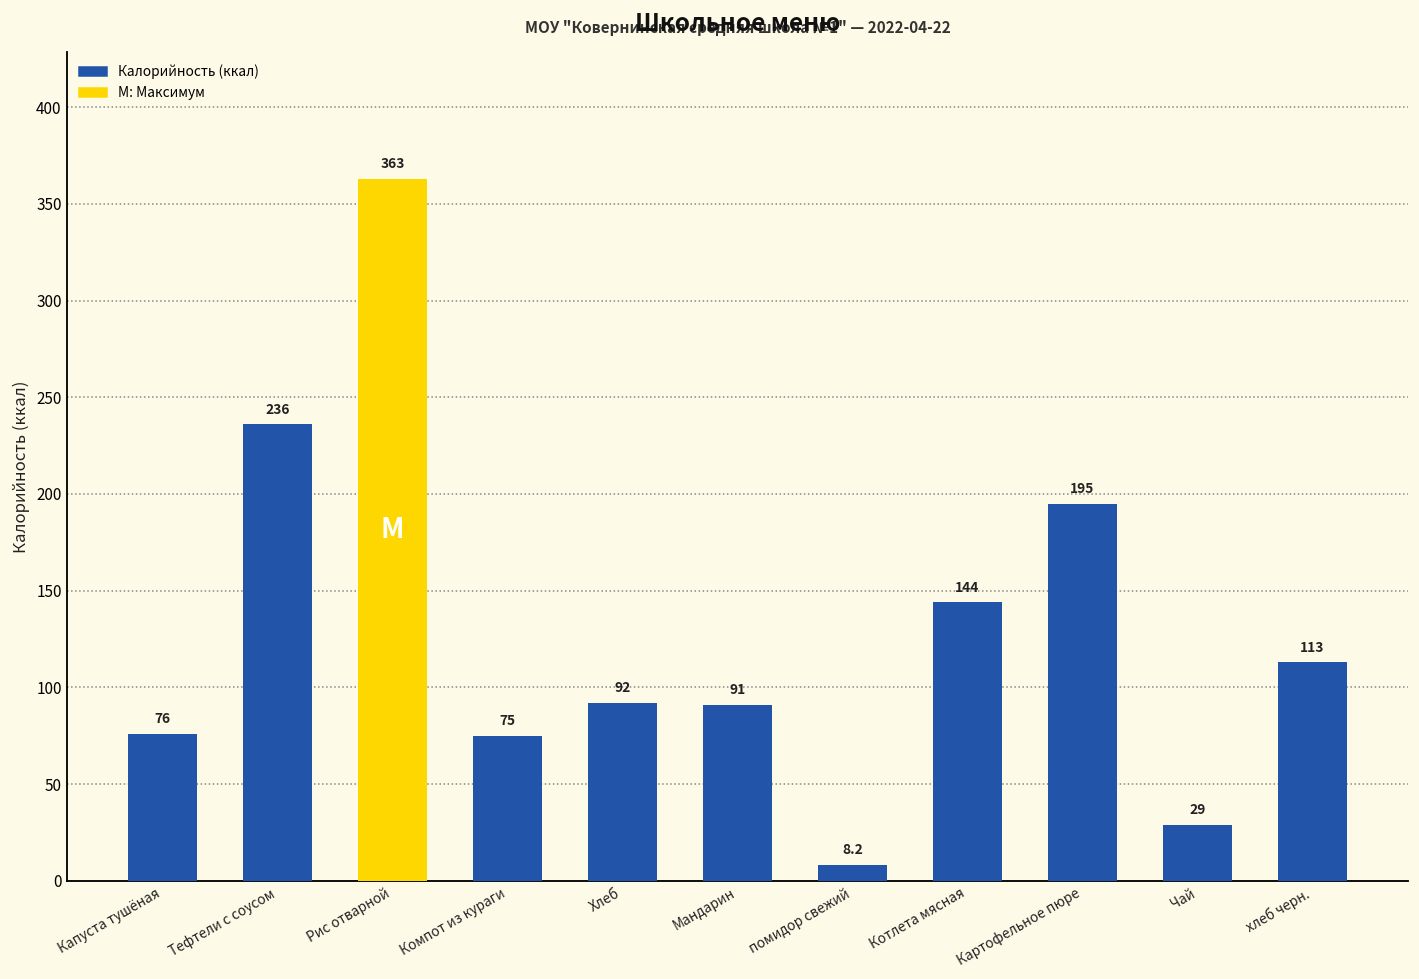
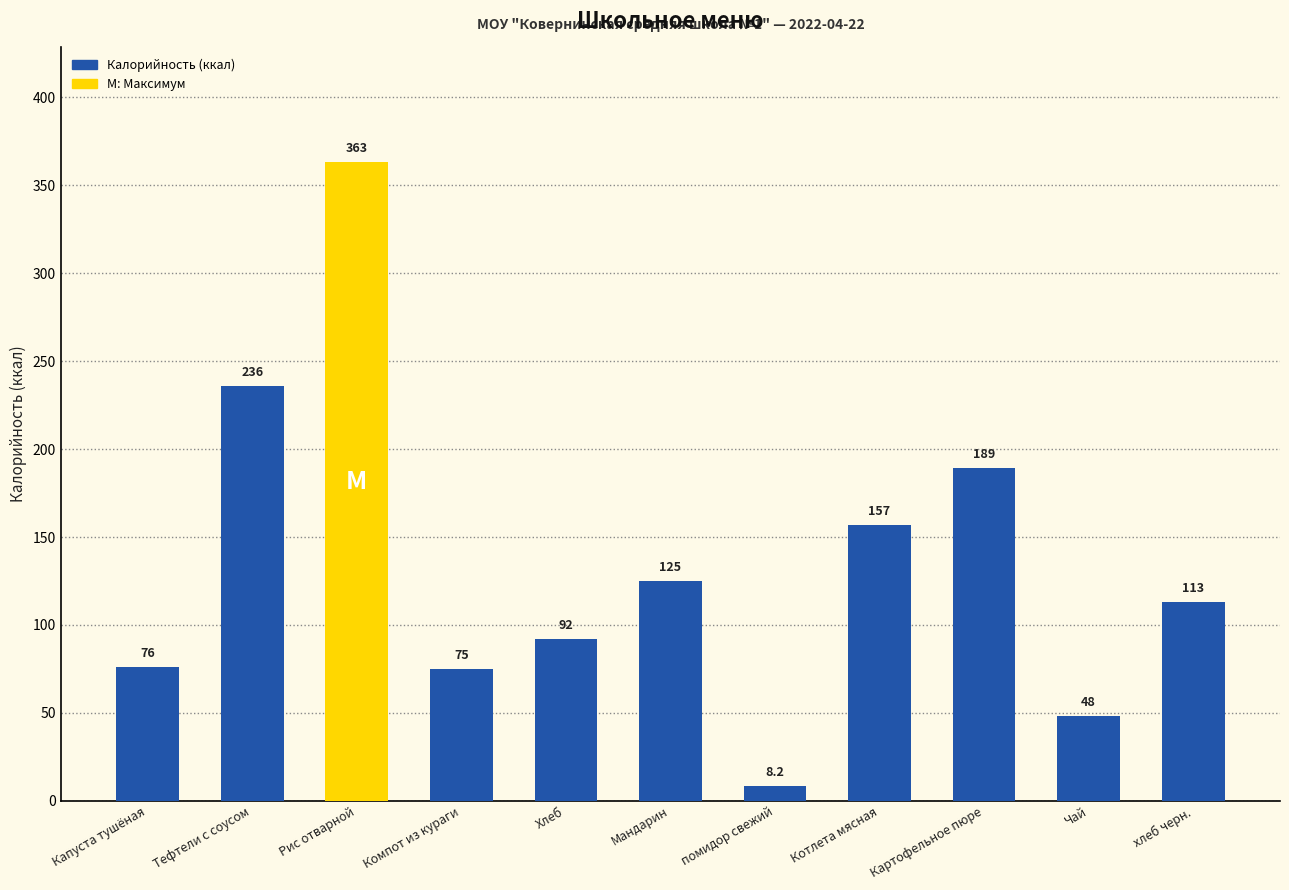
  {
    "Капуста тушёная": 76,
    "Тефтели с соусом": 236,
    "Рис отварной": 363,
    "Компот из кураги": 75,
    "Хлеб": 92,
-   "Мандарин": 91,
+   "Мандарин": 125,
    "помидор свежий": 8.2,
-   "Котлета мясная": 144,
-   "Картофельное пюре": 195,
-   "Чай": 29,
+   "Котлета мясная": 157,
+   "Картофельное пюре": 189,
+   "Чай": 48,
    "хлеб черн.": 113
  }
